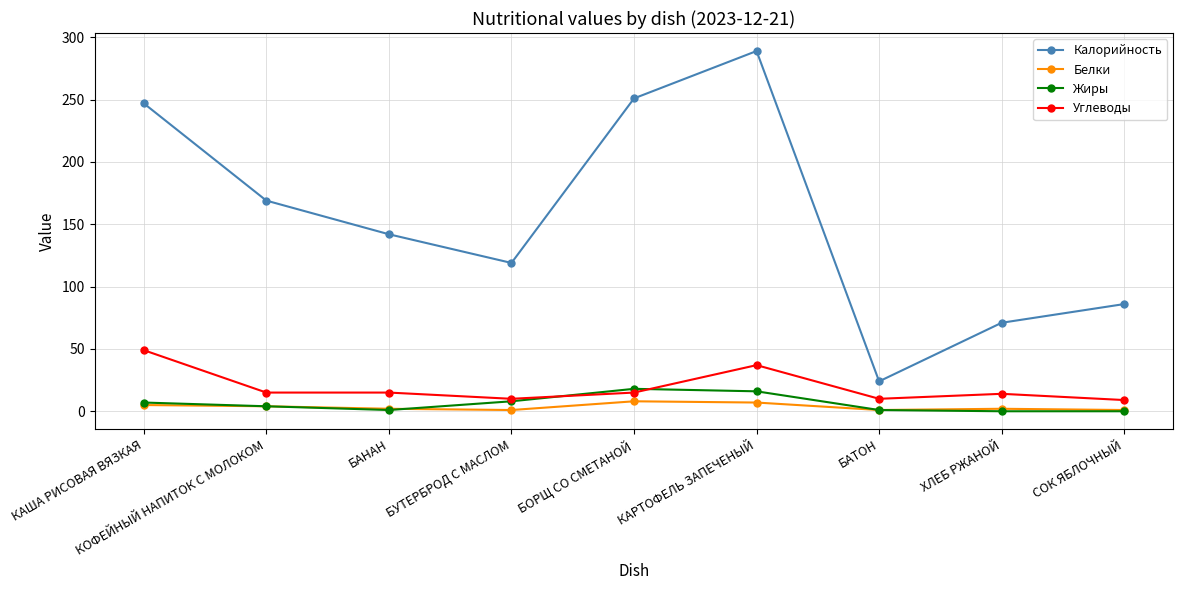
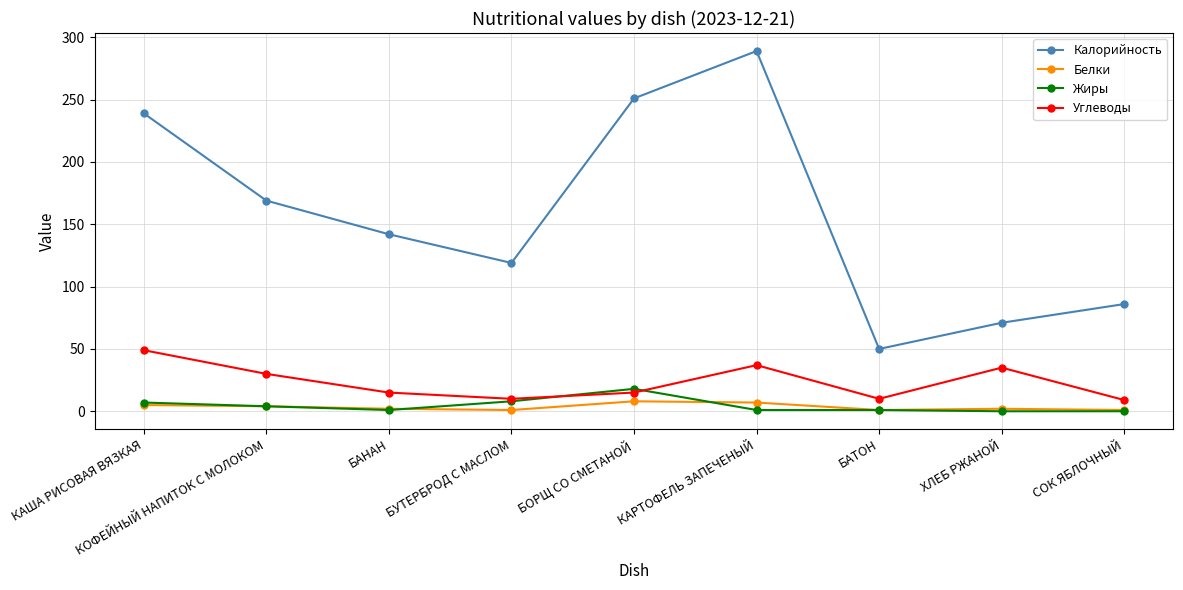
  {
    "Калорийность": {
-     "КАША РИСОВАЯ ВЯЗКАЯ": 247,
+     "КАША РИСОВАЯ ВЯЗКАЯ": 239,
      "КОФЕЙНЫЙ НАПИТОК С МОЛОКОМ": 169,
      "БАНАН": 142,
      "БУТЕРБРОД С МАСЛОМ": 119,
      "БОРЩ СО СМЕТАНОЙ": 251,
      "КАРТОФЕЛЬ ЗАПЕЧЕНЫЙ": 289,
-     "БАТОН": 24,
+     "БАТОН": 50,
      "ХЛЕБ РЖАНОЙ": 71,
      "СОК ЯБЛОЧНЫЙ": 86
    },
    "Белки": {
      "БУТЕРБРОД С МАСЛОМ": 1,
      "БОРЩ СО СМЕТАНОЙ": 8,
      "КАРТОФЕЛЬ ЗАПЕЧЕНЫЙ": 7
    },
    "Жиры": {
      "БОРЩ СО СМЕТАНОЙ": 18,
-     "КАРТОФЕЛЬ ЗАПЕЧЕНЫЙ": 16
+     "КАРТОФЕЛЬ ЗАПЕЧЕНЫЙ": 1
    },
    "Углеводы": {
      "КАША РИСОВАЯ ВЯЗКАЯ": 49,
-     "КОФЕЙНЫЙ НАПИТОК С МОЛОКОМ": 15,
+     "КОФЕЙНЫЙ НАПИТОК С МОЛОКОМ": 30,
      "БАНАН": 15,
      "БОРЩ СО СМЕТАНОЙ": 15,
      "КАРТОФЕЛЬ ЗАПЕЧЕНЫЙ": 37,
      "БАТОН": 10,
-     "ХЛЕБ РЖАНОЙ": 14,
+     "ХЛЕБ РЖАНОЙ": 35,
      "СОК ЯБЛОЧНЫЙ": 9
    }
  }
